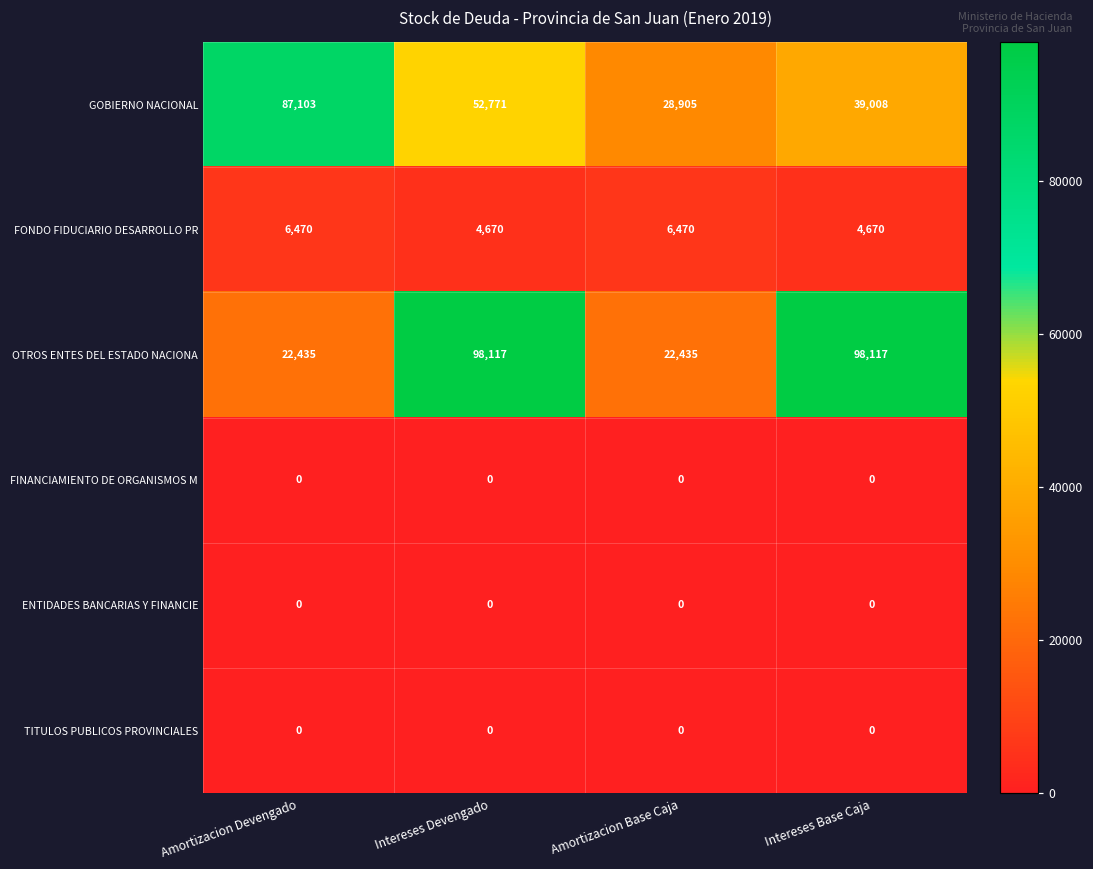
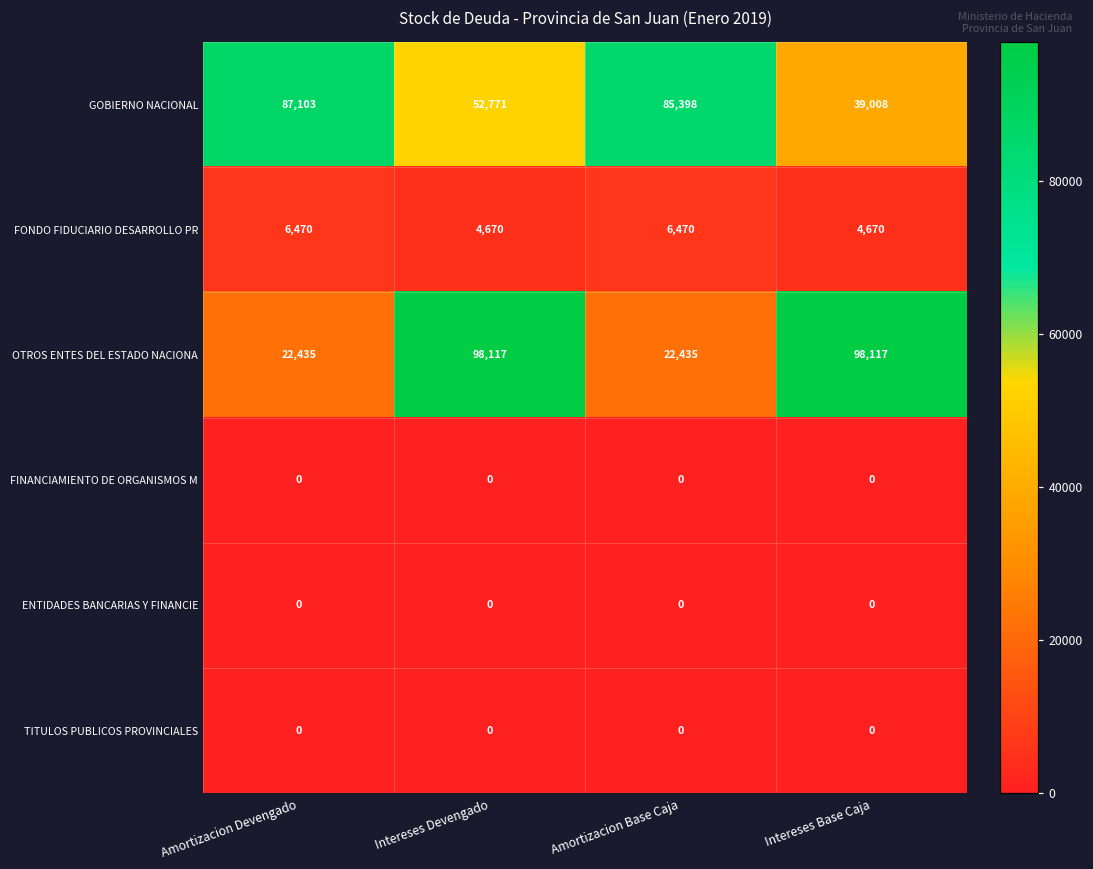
  {
    "GOBIERNO NACIONAL": {
      "Amortizacion Devengado": "87,103",
      "Intereses Devengado": "52,771",
-     "Amortizacion Base Caja": "28,905",
+     "Amortizacion Base Caja": "85,398",
      "Intereses Base Caja": "39,008"
    },
    "FONDO FIDUCIARIO DESARROLLO PR": {
      "Amortizacion Devengado": "6,470",
      "Intereses Devengado": "4,670",
      "Amortizacion Base Caja": "6,470",
      "Intereses Base Caja": "4,670"
    },
    "OTROS ENTES DEL ESTADO NACIONA": {
      "Amortizacion Devengado": "22,435",
      "Intereses Devengado": "98,117",
      "Amortizacion Base Caja": "22,435",
      "Intereses Base Caja": "98,117"
    },
    "FINANCIAMIENTO DE ORGANISMOS M": {
      "Amortizacion Devengado": "0",
      "Intereses Devengado": "0",
      "Amortizacion Base Caja": "0",
      "Intereses Base Caja": "0"
    },
    "ENTIDADES BANCARIAS Y FINANCIE": {
      "Amortizacion Devengado": "0",
      "Intereses Devengado": "0",
      "Amortizacion Base Caja": "0",
      "Intereses Base Caja": "0"
    },
    "TITULOS PUBLICOS PROVINCIALES": {
      "Amortizacion Devengado": "0",
      "Intereses Devengado": "0",
      "Amortizacion Base Caja": "0",
      "Intereses Base Caja": "0"
    }
  }
